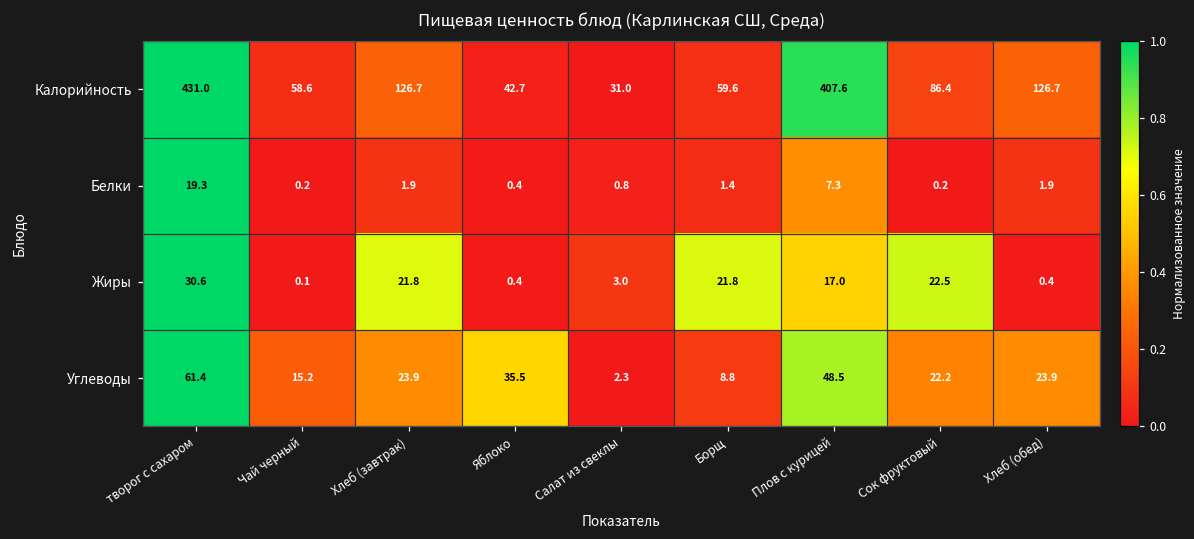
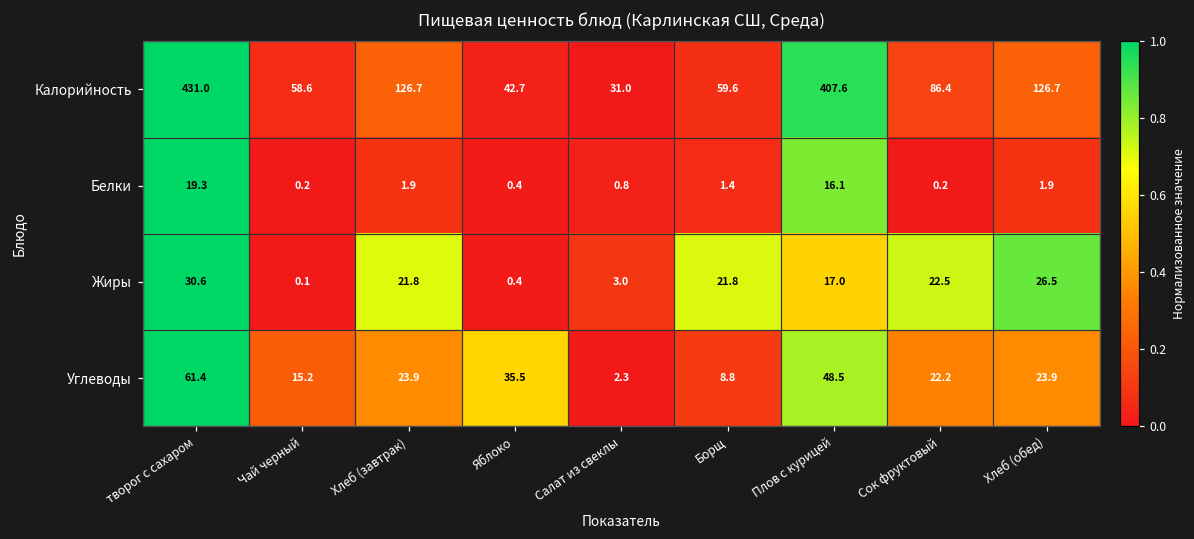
  {
    "Калорийность": {
      "творог с сахаром": 431.0,
      "Чай черный": 58.6,
      "Хлеб (завтрак)": 126.7,
      "Яблоко": 42.7,
      "Салат из свеклы": 31.0,
      "Борщ": 59.6,
      "Плов с курицей": 407.6,
      "Сок фруктовый": 86.4,
      "Хлеб (обед)": 126.7
    },
    "Белки": {
      "творог с сахаром": 19.3,
      "Чай черный": 0.2,
      "Хлеб (завтрак)": 1.9,
      "Яблоко": 0.4,
      "Салат из свеклы": 0.8,
      "Борщ": 1.4,
-     "Плов с курицей": 7.3,
+     "Плов с курицей": 16.1,
      "Сок фруктовый": 0.2,
      "Хлеб (обед)": 1.9
    },
    "Жиры": {
      "творог с сахаром": 30.6,
      "Чай черный": 0.1,
      "Хлеб (завтрак)": 21.8,
      "Яблоко": 0.4,
      "Салат из свеклы": 3.0,
      "Борщ": 21.8,
      "Плов с курицей": 17.0,
      "Сок фруктовый": 22.5,
-     "Хлеб (обед)": 0.4
+     "Хлеб (обед)": 26.5
    },
    "Углеводы": {
      "творог с сахаром": 61.4,
      "Чай черный": 15.2,
      "Хлеб (завтрак)": 23.9,
      "Яблоко": 35.5,
      "Салат из свеклы": 2.3,
      "Борщ": 8.8,
      "Плов с курицей": 48.5,
      "Сок фруктовый": 22.2,
      "Хлеб (обед)": 23.9
    }
  }
